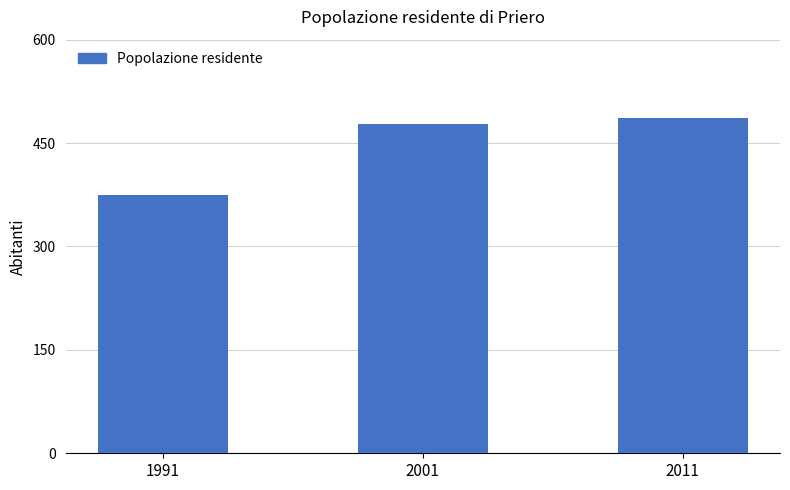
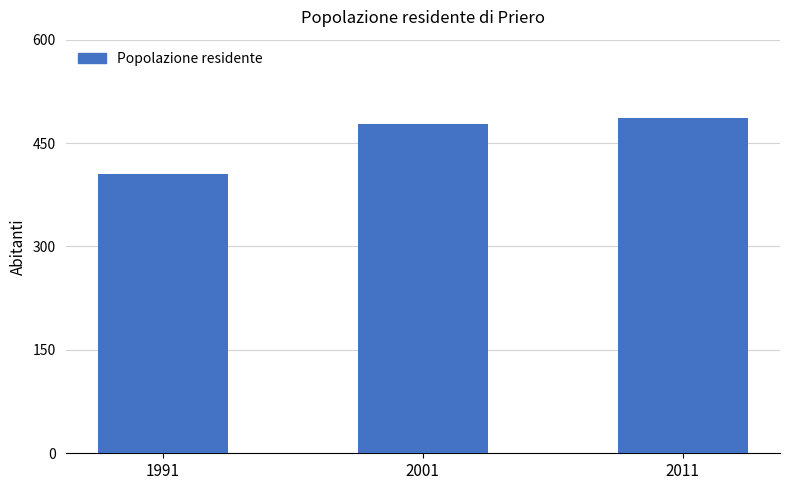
  {
-   "1991": 380,
+   "1991": 410,
    "2001": 480,
    "2011": 490
  }
